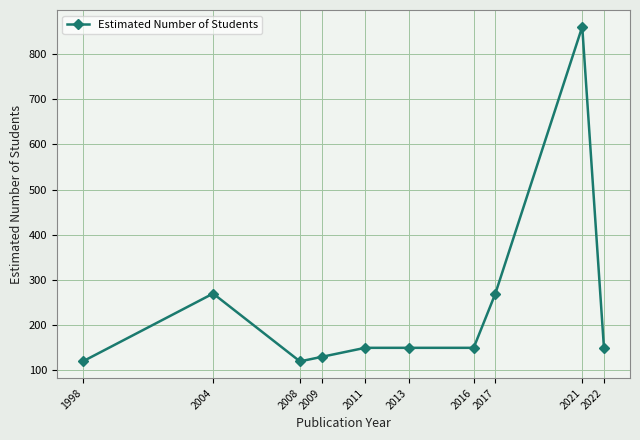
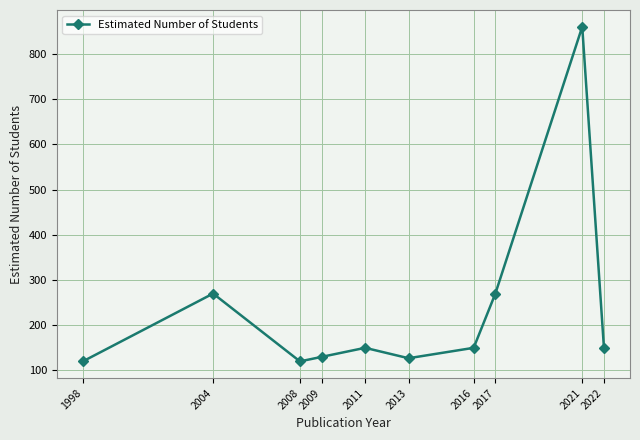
  {
    "1998": 120,
    "2004": 270,
    "2008": 120,
    "2009": 130,
    "2011": 150,
-   "2013": 150,
+   "2013": 130,
    "2016": 150,
    "2017": 270,
    "2021": 860,
    "2022": 150
  }
